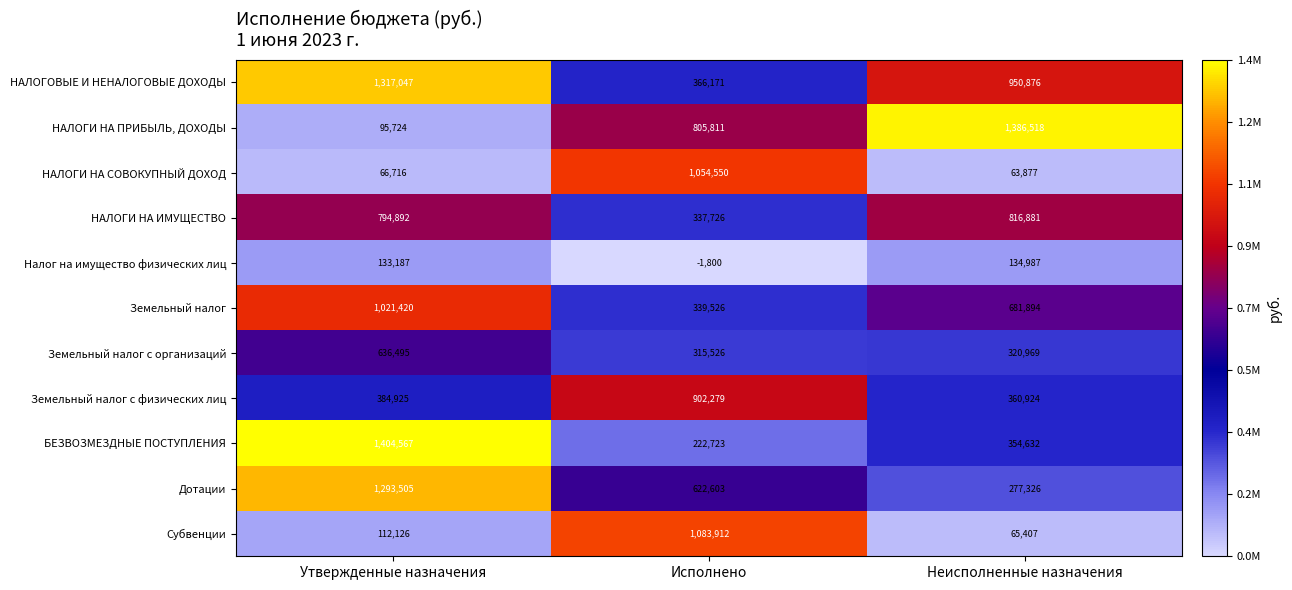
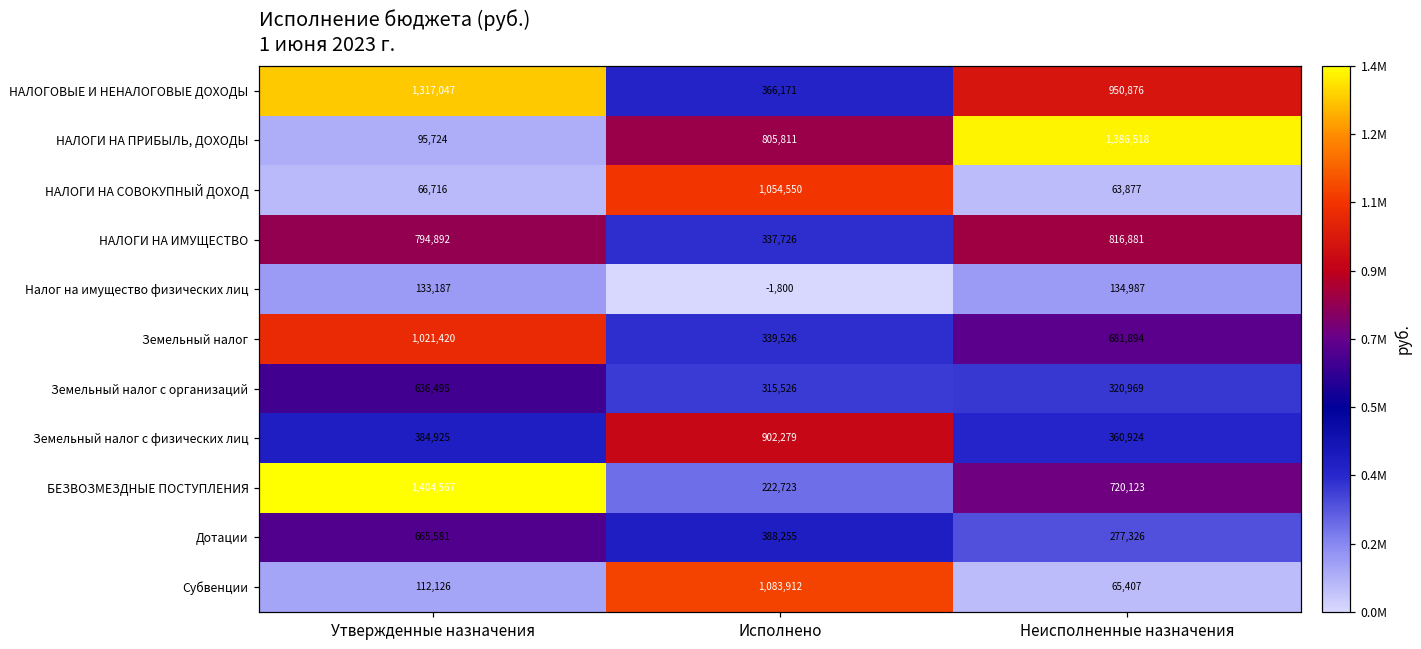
  {
    "НАЛОГОВЫЕ И НЕНАЛОГОВЫЕ ДОХОДЫ": {
      "Утвержденные назначения": "1,317,047",
      "Исполнено": "366,171",
      "Неисполненные назначения": "950,876"
    },
    "НАЛОГИ НА ПРИБЫЛЬ, ДОХОДЫ": {
      "Утвержденные назначения": "95,724",
      "Исполнено": "805,811",
      "Неисполненные назначения": "1,386,518"
    },
    "НАЛОГИ НА СОВОКУПНЫЙ ДОХОД": {
      "Утвержденные назначения": "66,716",
      "Исполнено": "1,054,550",
      "Неисполненные назначения": "63,877"
    },
    "НАЛОГИ НА ИМУЩЕСТВО": {
      "Утвержденные назначения": "794,892",
      "Исполнено": "337,726",
      "Неисполненные назначения": "816,881"
    },
    "Налог на имущество физических лиц": {
      "Утвержденные назначения": "133,187",
      "Исполнено": "-1,800",
      "Неисполненные назначения": "134,987"
    },
    "Земельный налог": {
      "Утвержденные назначения": "1,021,420",
      "Исполнено": "339,526",
      "Неисполненные назначения": "681,894"
    },
    "Земельный налог с организаций": {
      "Утвержденные назначения": "636,495",
      "Исполнено": "315,526",
      "Неисполненные назначения": "320,969"
    },
    "Земельный налог с физических лиц": {
      "Утвержденные назначения": "384,925",
      "Исполнено": "902,279",
      "Неисполненные назначения": "360,924"
    },
    "БЕЗВОЗМЕЗДНЫЕ ПОСТУПЛЕНИЯ": {
      "Утвержденные назначения": "1,404,567",
      "Исполнено": "222,723",
-     "Неисполненные назначения": "354,632"
+     "Неисполненные назначения": "720,123"
    },
    "Дотации": {
-     "Утвержденные назначения": "1,293,505",
-     "Исполнено": "622,603",
+     "Утвержденные назначения": "665,581",
+     "Исполнено": "388,255",
      "Неисполненные назначения": "277,326"
    },
    "Субвенции": {
      "Утвержденные назначения": "112,126",
      "Исполнено": "1,083,912",
      "Неисполненные назначения": "65,407"
    }
  }
